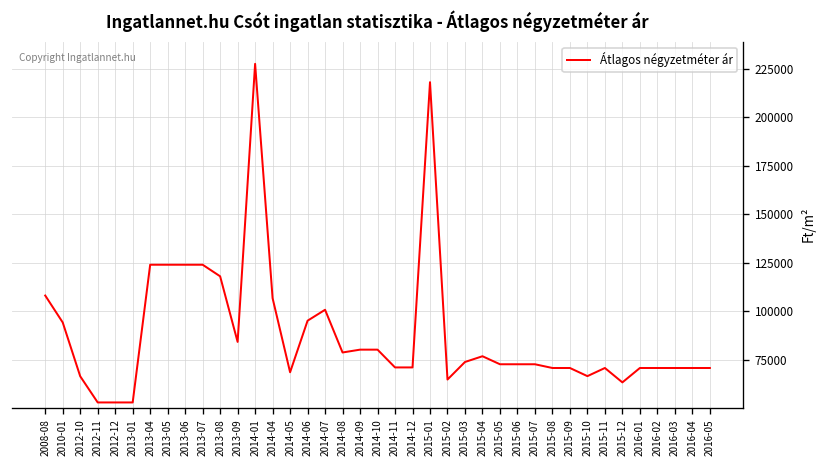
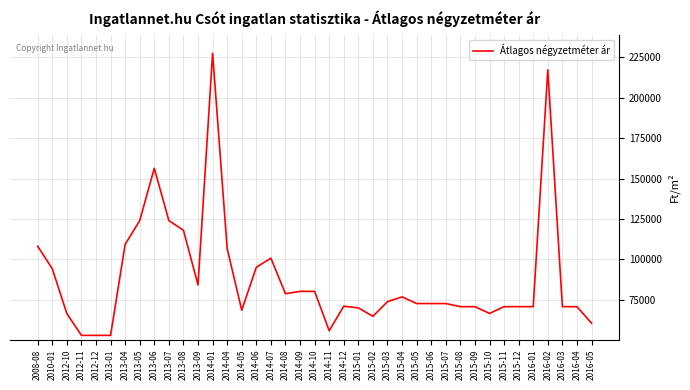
  {
    "2008-08": 108000,
    "2010-01": 94000,
    "2012-10": 67000,
    "2012-11": 53000,
    "2012-12": 53000,
    "2013-01": 53000,
-   "2013-04": 124000,
+   "2013-04": 109000,
    "2013-05": 124000,
-   "2013-06": 124000,
+   "2013-06": 156000,
    "2013-07": 124000,
    "2013-08": 118000,
    "2013-09": 84000,
    "2014-01": 228000,
    "2014-04": 107000,
    "2014-05": 69000,
    "2014-06": 95000,
    "2014-07": 101000,
    "2014-08": 79000,
    "2014-09": 80000,
    "2014-10": 80000,
-   "2014-11": 71000,
+   "2014-11": 56000,
    "2014-12": 71000,
-   "2015-01": 218000,
+   "2015-01": 70000,
    "2015-02": 65000,
    "2015-03": 74000,
    "2015-04": 77000,
    "2015-05": 73000,
    "2015-06": 73000,
    "2015-07": 73000,
    "2015-08": 71000,
    "2015-09": 71000,
    "2015-10": 67000,
    "2015-11": 71000,
-   "2015-12": 63000,
+   "2015-12": 71000,
    "2016-01": 71000,
-   "2016-02": 71000,
+   "2016-02": 217000,
    "2016-03": 71000,
    "2016-04": 71000,
-   "2016-05": 71000
+   "2016-05": 61000
  }
